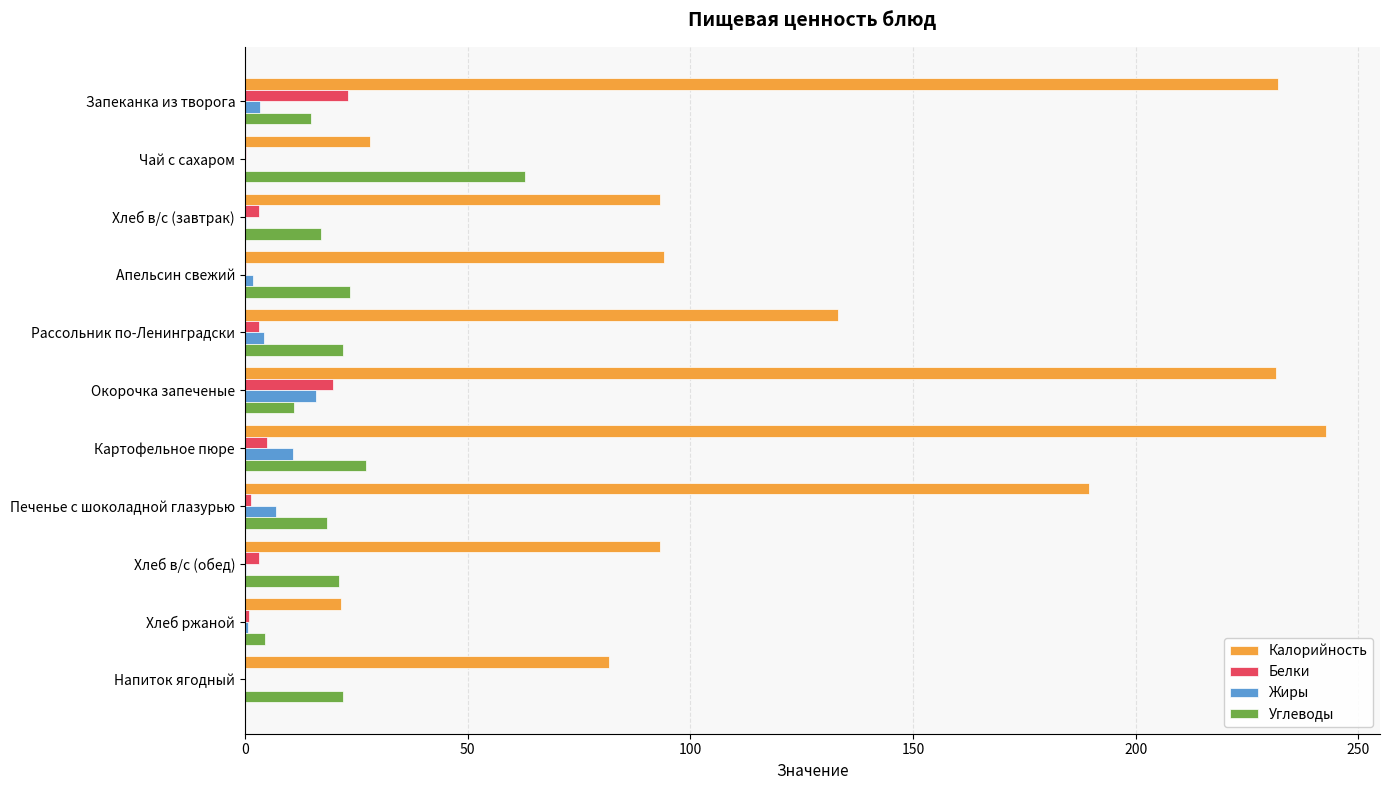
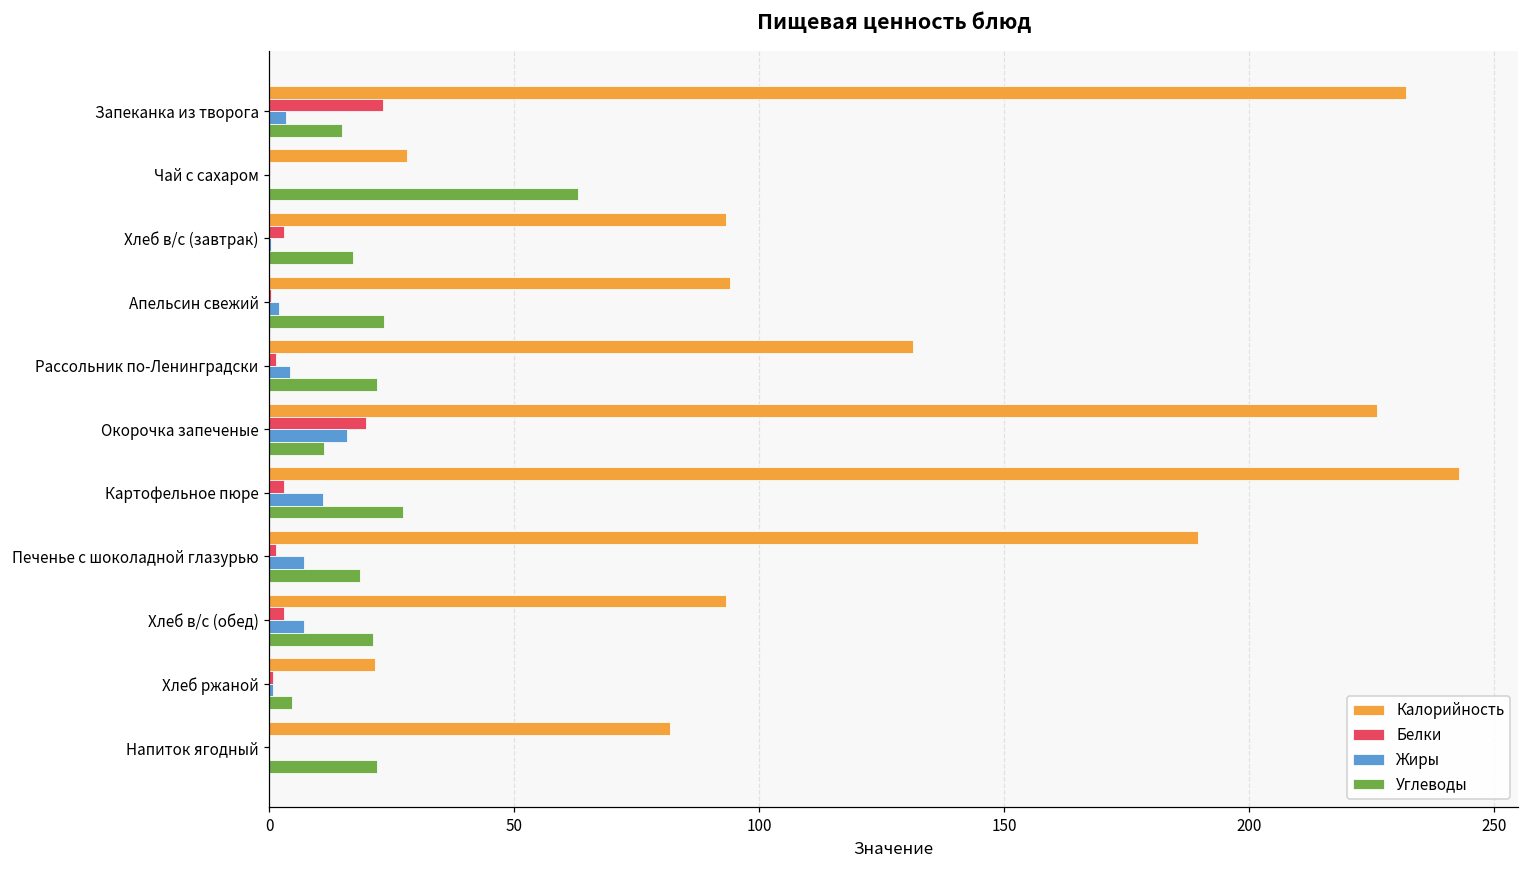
  {
    "Калорийность": {
      "Запеканка из творога": 232,
      "Чай с сахаром": 28,
      "Хлеб в/с (завтрак)": 93,
      "Апельсин свежий": 94,
-     "Рассольник по-Ленинградски": 133,
-     "Окорочка запеченые": 232,
+     "Рассольник по-Ленинградски": 131,
+     "Окорочка запеченые": 226,
      "Картофельное пюре": 243,
      "Печенье с шоколадной глазурью": 189,
      "Хлеб в/с (обед)": 93,
      "Хлеб ржаной": 22,
      "Напиток ягодный": 82
    },
    "Белки": {
      "Запеканка из творога": 23,
      "Хлеб в/с (завтрак)": 3,
-     "Рассольник по-Ленинградски": 3,
+     "Рассольник по-Ленинградски": 1,
      "Окорочка запеченые": 20,
-     "Картофельное пюре": 5,
+     "Картофельное пюре": 3,
      "Печенье с шоколадной глазурью": 1,
      "Хлеб в/с (обед)": 3,
      "Хлеб ржаной": 1,
      "Напиток ягодный": 0
    },
    "Жиры": {
      "Запеканка из творога": 3,
      "Чай с сахаром": 0,
      "Апельсин свежий": 2,
      "Рассольник по-Ленинградски": 4,
      "Окорочка запеченые": 16,
      "Картофельное пюре": 11,
      "Печенье с шоколадной глазурью": 7,
-     "Хлеб в/с (обед)": 0,
+     "Хлеб в/с (обед)": 7,
      "Хлеб ржаной": 1,
      "Напиток ягодный": 0
    },
    "Углеводы": {
      "Запеканка из творога": 15,
      "Чай с сахаром": 63,
      "Хлеб в/с (завтрак)": 17,
      "Апельсин свежий": 24,
      "Рассольник по-Ленинградски": 22,
      "Окорочка запеченые": 11,
      "Картофельное пюре": 27,
      "Печенье с шоколадной глазурью": 18,
      "Хлеб в/с (обед)": 21,
      "Хлеб ржаной": 5,
      "Напиток ягодный": 22
    }
  }
